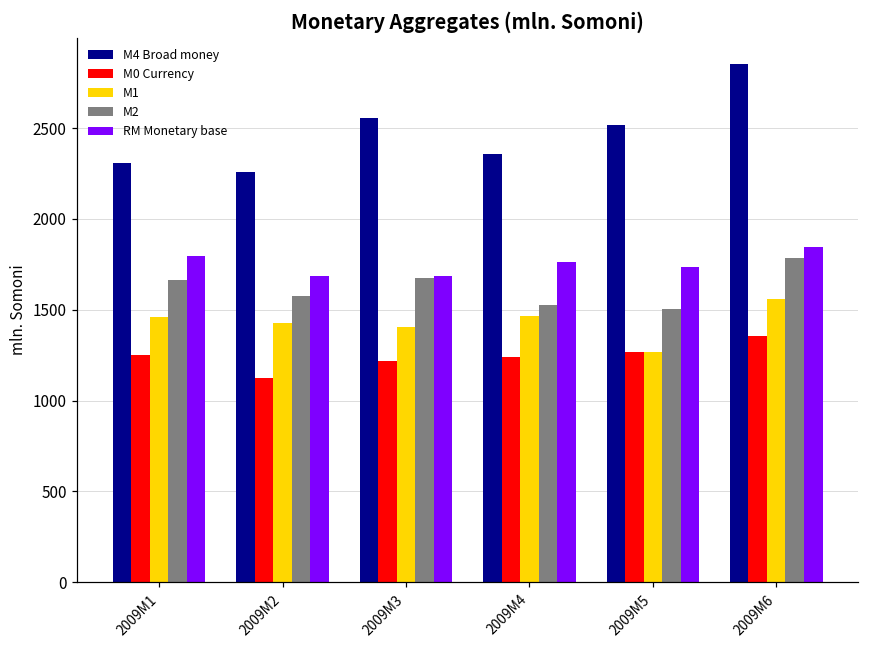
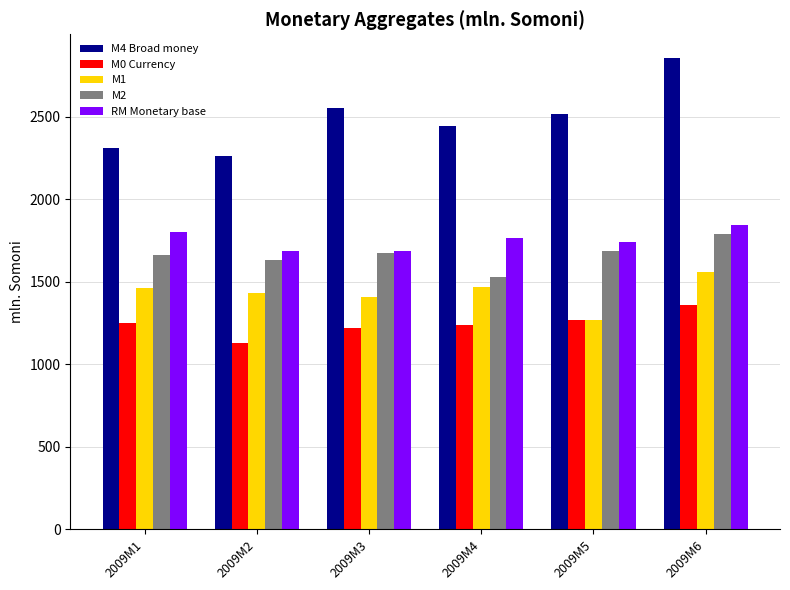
  {
    "M4 Broad money": {
      "2009M1": 2310,
      "2009M2": 2260,
      "2009M3": 2550,
-     "2009M4": 2360,
+     "2009M4": 2450,
      "2009M5": 2520,
      "2009M6": 2860
    },
    "M0 Currency": {
      "2009M1": 1250,
      "2009M2": 1130,
      "2009M3": 1220,
      "2009M4": 1240,
      "2009M5": 1270,
      "2009M6": 1360
    },
    "M1": {
      "2009M1": 1460,
      "2009M2": 1430,
      "2009M3": 1410,
      "2009M4": 1470,
      "2009M5": 1270,
      "2009M6": 1560
    },
    "M2": {
      "2009M1": 1660,
-     "2009M2": 1580,
+     "2009M2": 1630,
      "2009M3": 1680,
      "2009M4": 1530,
-     "2009M5": 1510,
+     "2009M5": 1690,
      "2009M6": 1790
    },
    "RM Monetary base": {
      "2009M1": 1800,
      "2009M2": 1680,
      "2009M3": 1690,
      "2009M4": 1760,
      "2009M5": 1740,
      "2009M6": 1850
    }
  }
